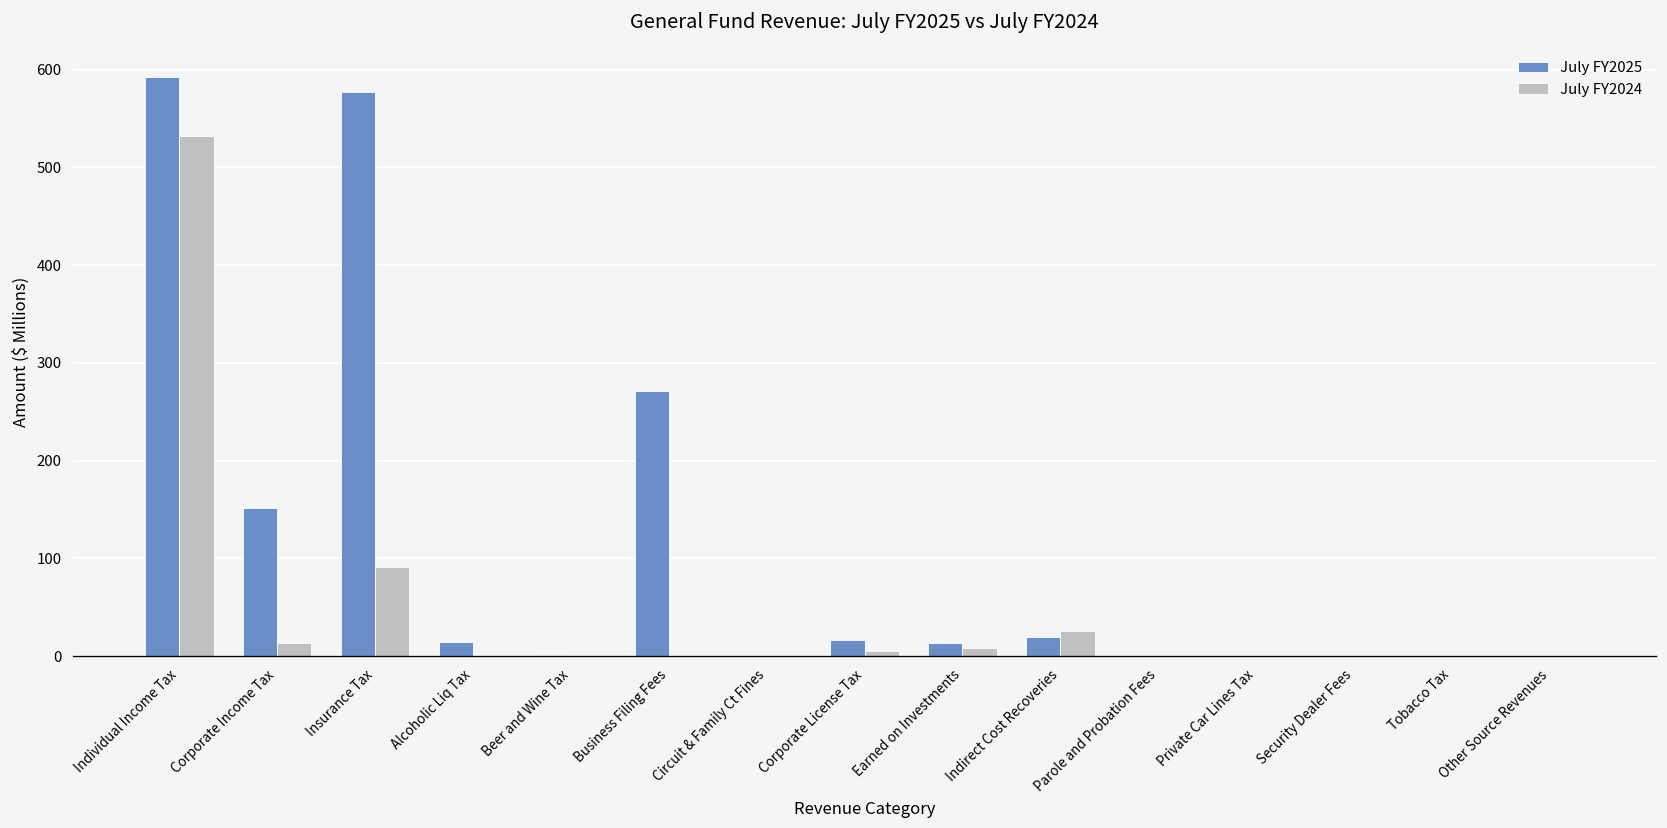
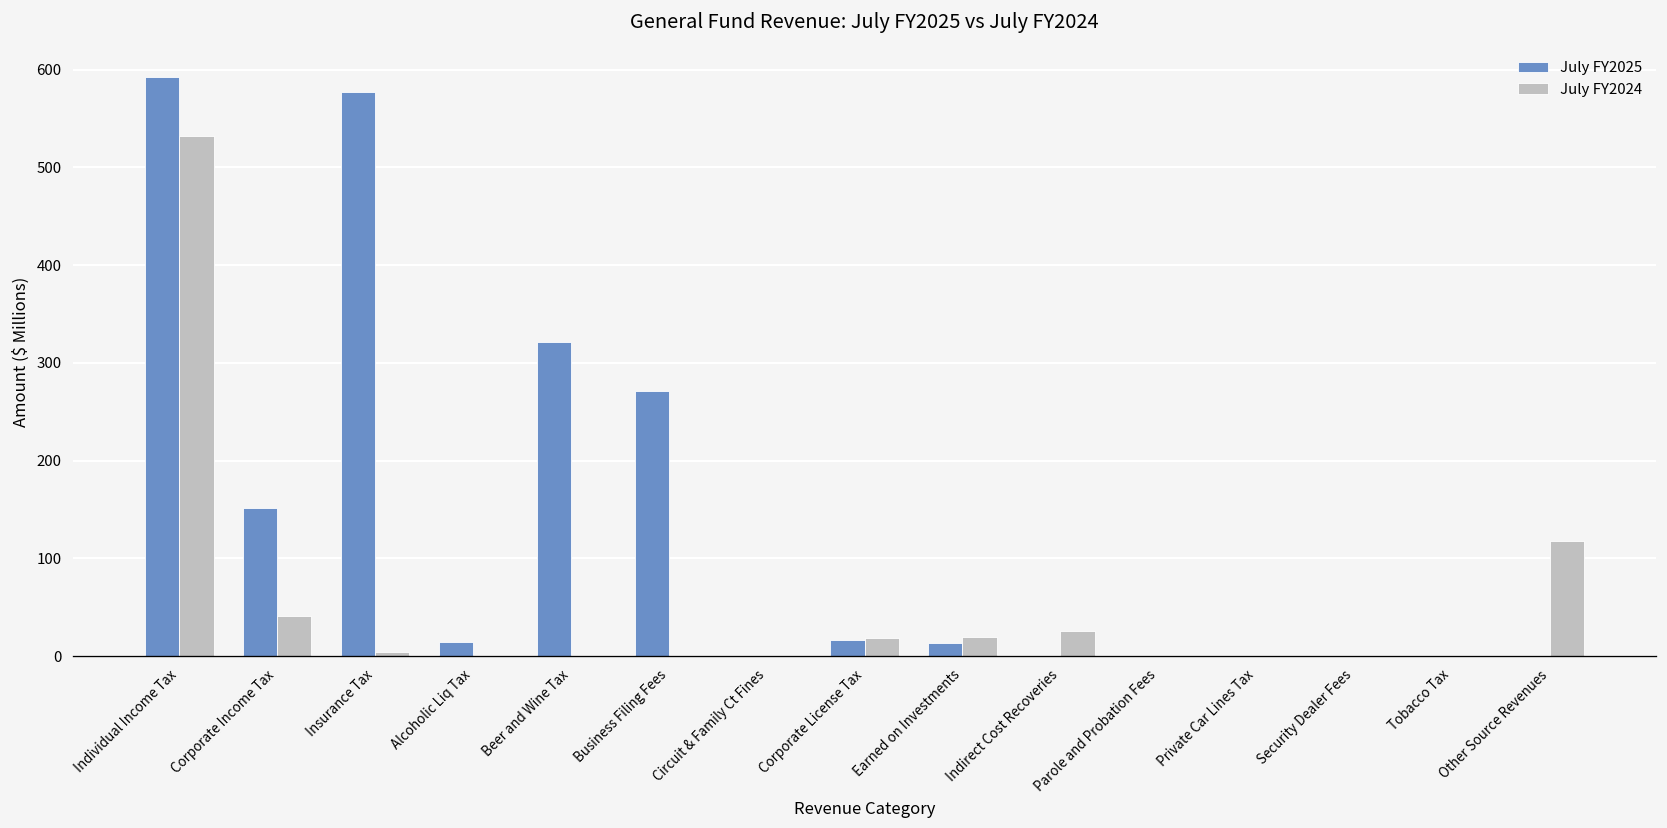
  {
    "July FY2025": {
      "Individual Income Tax": 590,
      "Corporate Income Tax": 150,
      "Insurance Tax": 580,
      "Alcoholic Liq Tax": 10,
-     "Beer and Wine Tax": 0,
+     "Beer and Wine Tax": 320,
      "Business Filing Fees": 270,
      "Corporate License Tax": 20,
      "Earned on Investments": 10,
-     "Indirect Cost Recoveries": 20
+     "Indirect Cost Recoveries": 0
    },
    "July FY2024": {
      "Individual Income Tax": 530,
-     "Corporate Income Tax": 10,
-     "Insurance Tax": 90,
-     "Corporate License Tax": 10,
-     "Earned on Investments": 10,
+     "Corporate Income Tax": 40,
+     "Insurance Tax": 0,
+     "Corporate License Tax": 20,
+     "Earned on Investments": 20,
      "Indirect Cost Recoveries": 30,
-     "Other Source Revenues": 0
+     "Other Source Revenues": 120
    }
  }
